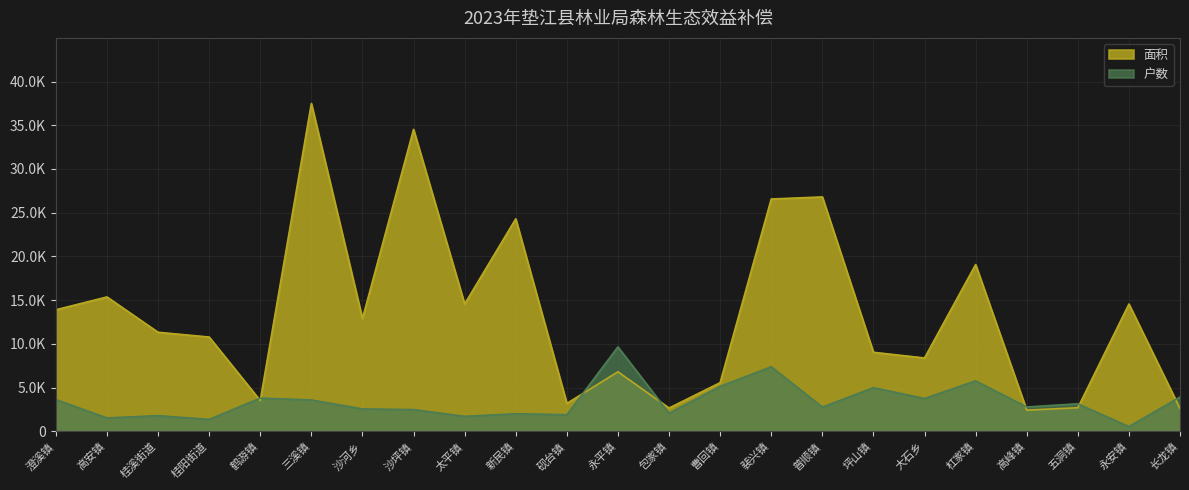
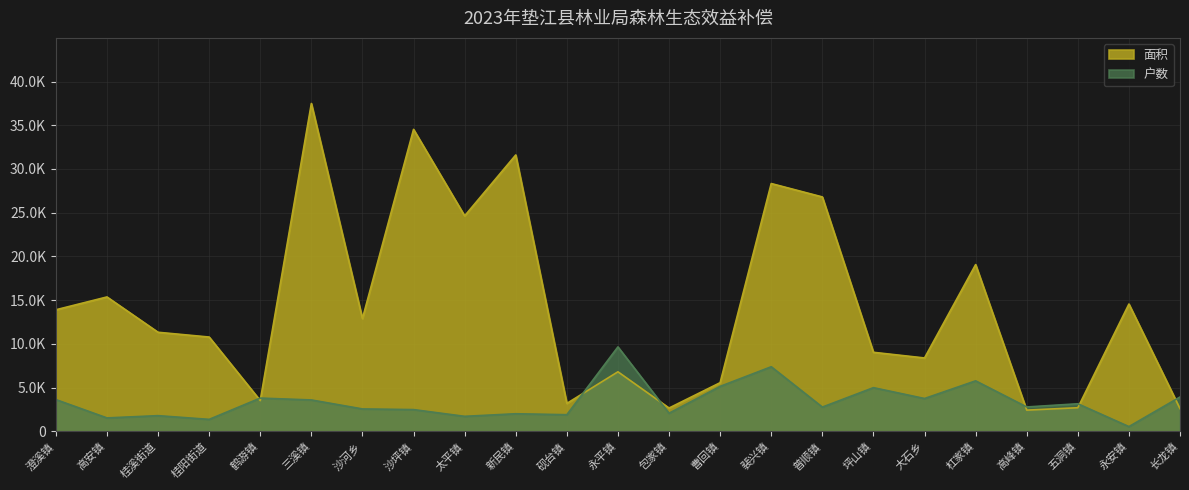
  {
    "面积": {
      "澄溪镇": 14000,
      "高安镇": 15000,
      "桂溪街道": 11000,
      "桂阳街道": 11000,
      "三溪镇": 37000,
      "沙河乡": 13000,
      "沙坪镇": 35000,
-     "太平镇": 15000,
-     "新民镇": 24000,
+     "太平镇": 25000,
+     "新民镇": 32000,
      "砚台镇": 3000,
      "永平镇": 7000,
      "包家镇": 3000,
      "曹回镇": 6000,
-     "裴兴镇": 27000,
+     "裴兴镇": 28000,
      "普顺镇": 27000,
      "坪山镇": 9000,
      "大石乡": 8000,
      "杠家镇": 19000,
      "高峰镇": 2000,
      "五洞镇": 3000,
      "永安镇": 15000,
      "长龙镇": 3000
    },
    "户数": {
      "澄溪镇": 4000,
      "高安镇": 2000,
      "桂溪街道": 2000,
      "桂阳街道": 1000,
      "三溪镇": 4000,
      "沙河乡": 3000,
      "沙坪镇": 2000,
      "太平镇": 2000,
      "新民镇": 2000,
      "砚台镇": 2000,
      "永平镇": 10000,
      "包家镇": 2000,
      "曹回镇": 5000,
      "裴兴镇": 7000,
      "普顺镇": 3000,
      "坪山镇": 5000,
      "大石乡": 4000,
      "杠家镇": 6000,
      "高峰镇": 3000,
      "五洞镇": 3000,
      "永安镇": 1000,
      "长龙镇": 4000
    }
  }
